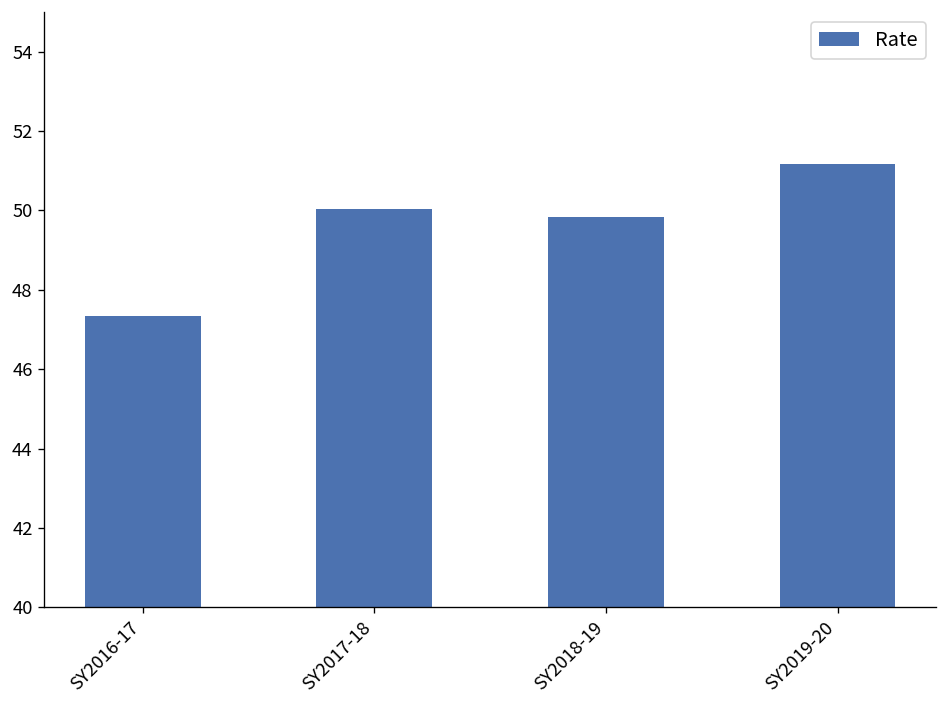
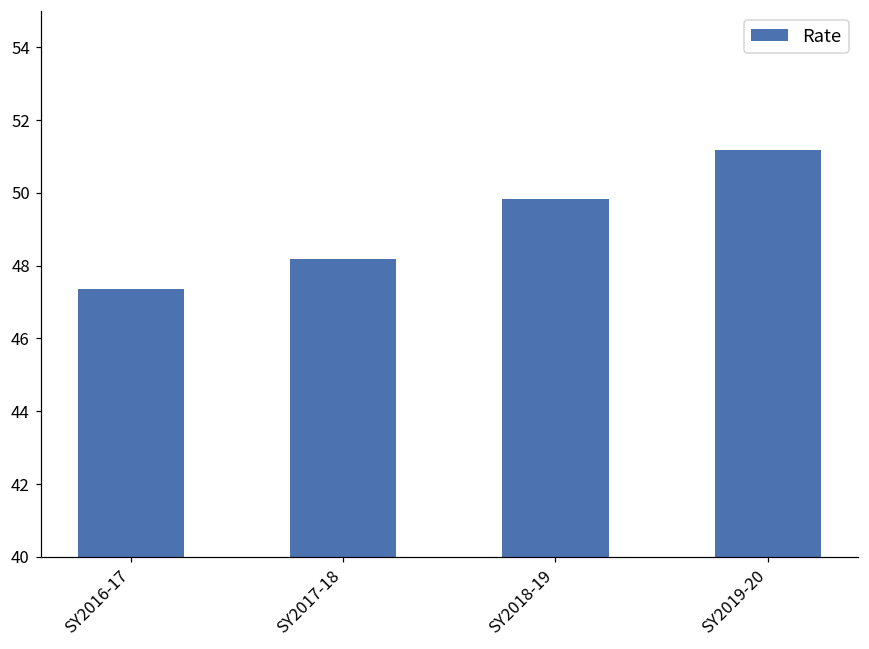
  {
    "SY2016-17": 47.4,
-   "SY2017-18": 50.0,
+   "SY2017-18": 48.2,
    "SY2018-19": 49.8,
    "SY2019-20": 51.2
  }
